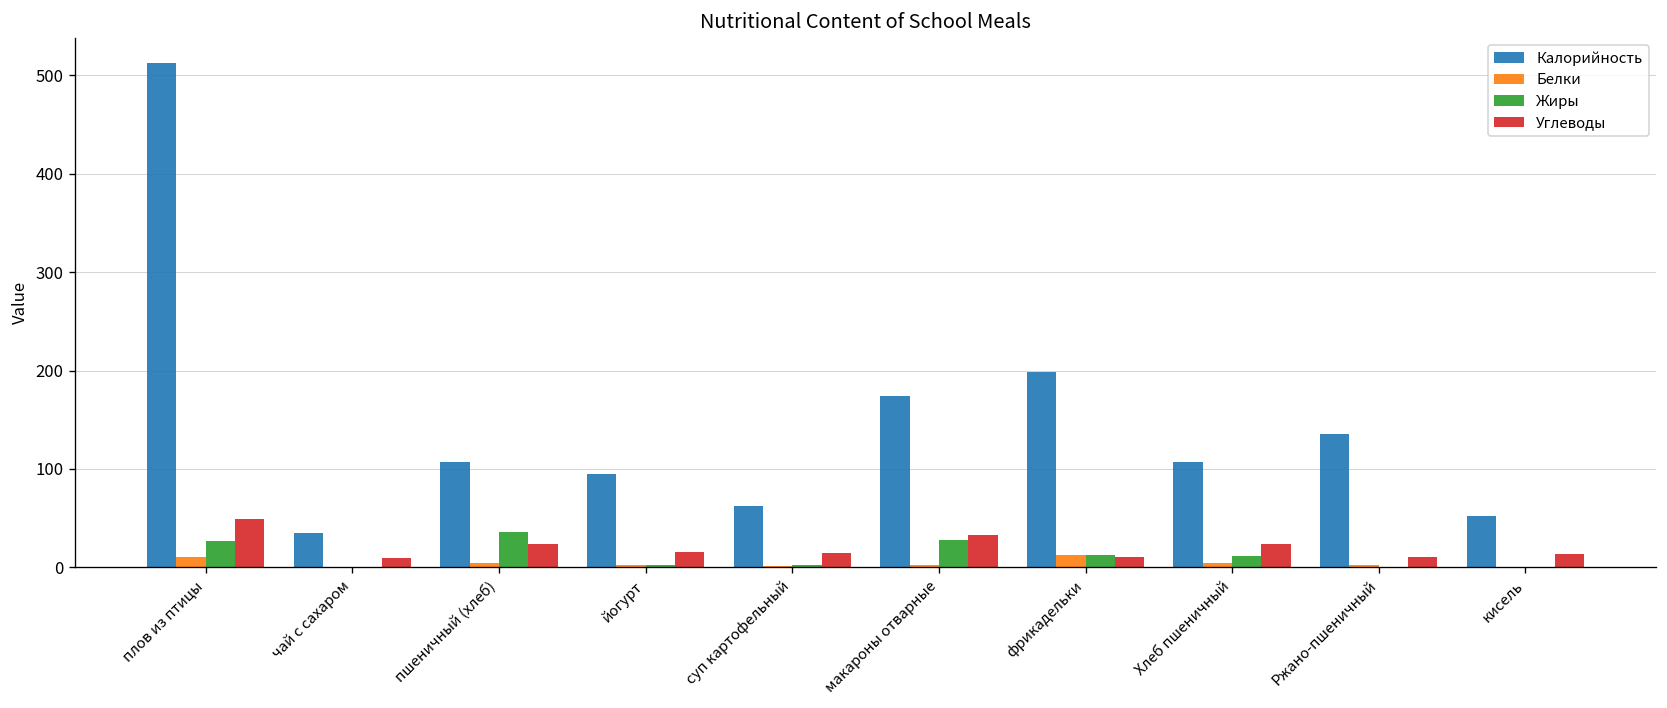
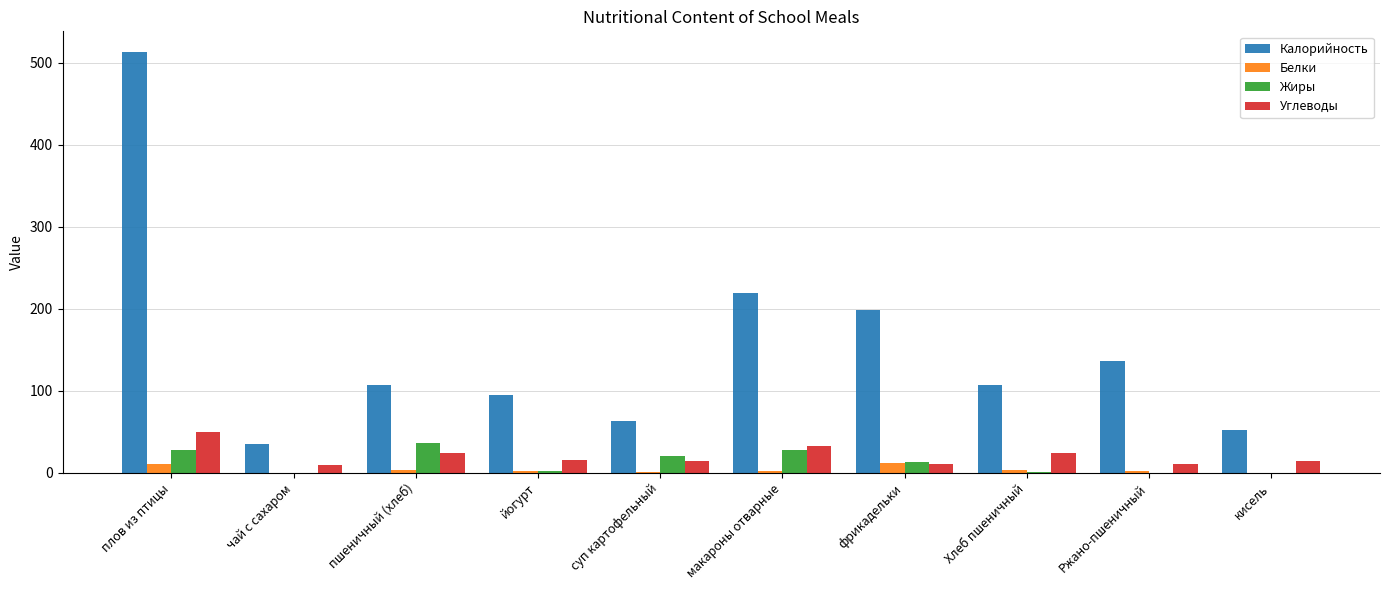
  {
    "Калорийность": {
      "плов из птицы": 510,
      "чай с сахаром": 40,
      "пшеничный (хлеб)": 110,
      "йогурт": 100,
      "суп картофельный": 60,
-     "макароны отварные": 170,
+     "макароны отварные": 220,
      "фрикадельки": 200,
      "Хлеб пшеничный": 110,
      "Ржано-пшеничный": 140,
      "кисель": 50
    },
    "Белки": {
      "плов из птицы": 10,
      "пшеничный (хлеб)": 0,
      "фрикадельки": 10,
      "Хлеб пшеничный": 0,
      "кисель": 0
    },
    "Жиры": {
      "плов из птицы": 30,
      "пшеничный (хлеб)": 40,
-     "суп картофельный": 0,
+     "суп картофельный": 20,
      "макароны отварные": 30,
      "фрикадельки": 10,
-     "Хлеб пшеничный": 10,
+     "Хлеб пшеничный": 0,
      "Ржано-пшеничный": 0,
      "кисель": 0
    },
    "Углеводы": {
      "плов из птицы": 50,
      "чай с сахаром": 10,
      "пшеничный (хлеб)": 20,
      "йогурт": 20,
      "суп картофельный": 10,
      "макароны отварные": 30,
      "фрикадельки": 10,
      "Хлеб пшеничный": 20,
      "Ржано-пшеничный": 10,
      "кисель": 10
    }
  }
